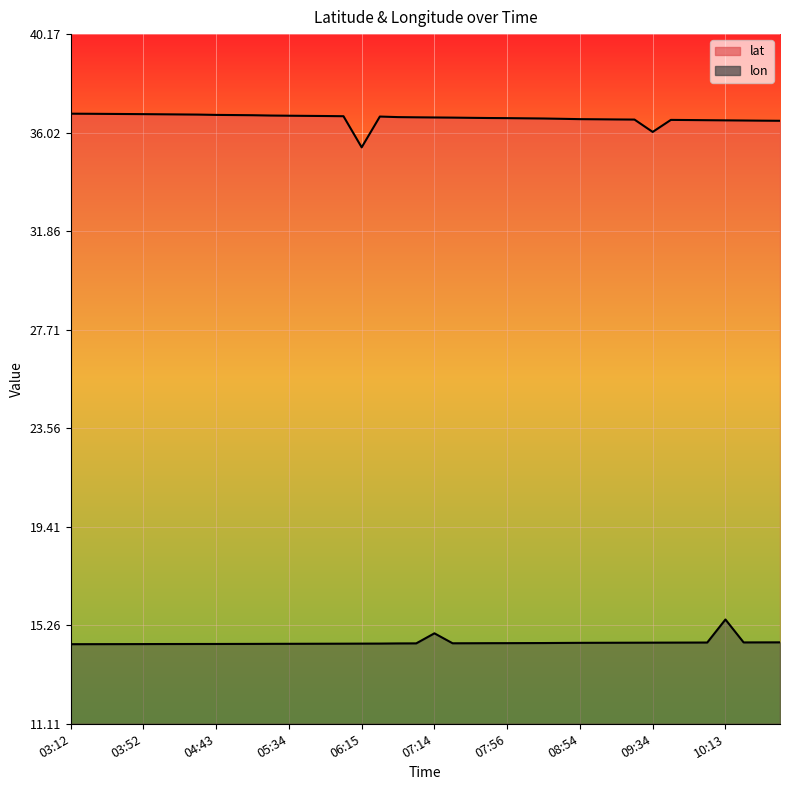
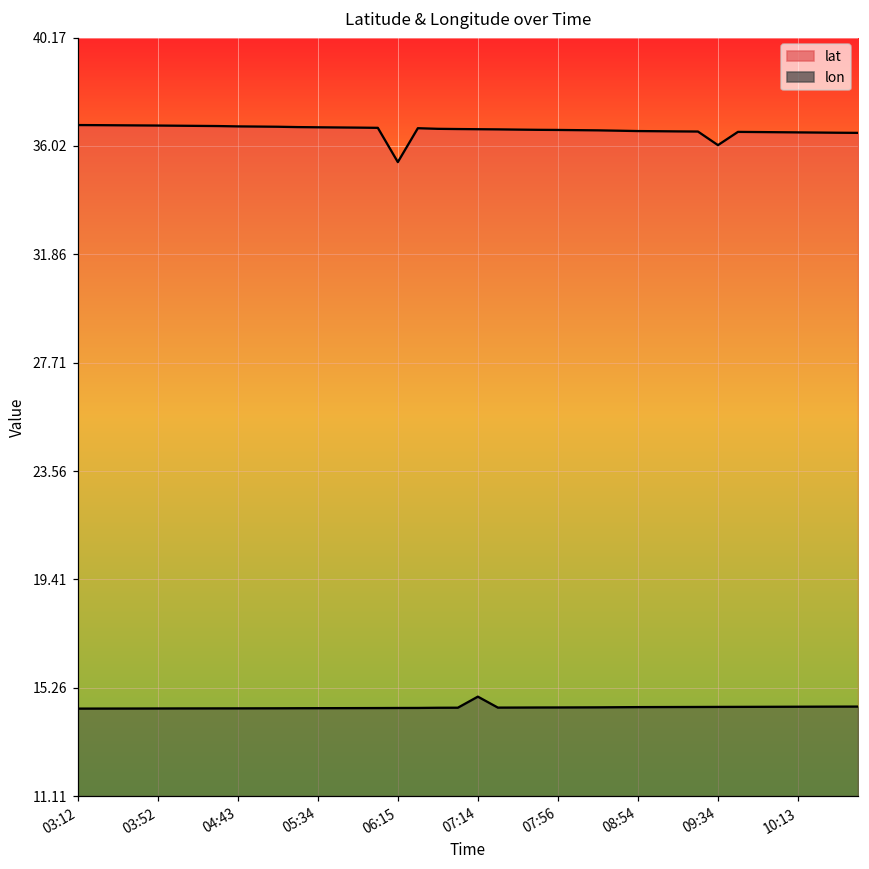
  {
    "lat": {
      "03:12": 36.8,
      "03:52": 36.8,
      "04:43": 36.8,
      "05:34": 36.7,
      "06:15": 35.4,
      "07:14": 36.7,
      "07:56": 36.6,
      "08:54": 36.6,
      "09:34": 36.0,
      "10:13": 36.5
    },
    "lon": {
      "03:12": 14.5,
      "03:52": 14.5,
      "04:43": 14.5,
      "05:34": 14.5,
      "06:15": 14.5,
      "07:14": 14.9,
      "07:56": 14.5,
      "08:54": 14.5,
      "09:34": 14.5,
-     "10:13": 15.5
+     "10:13": 14.5
    }
  }
